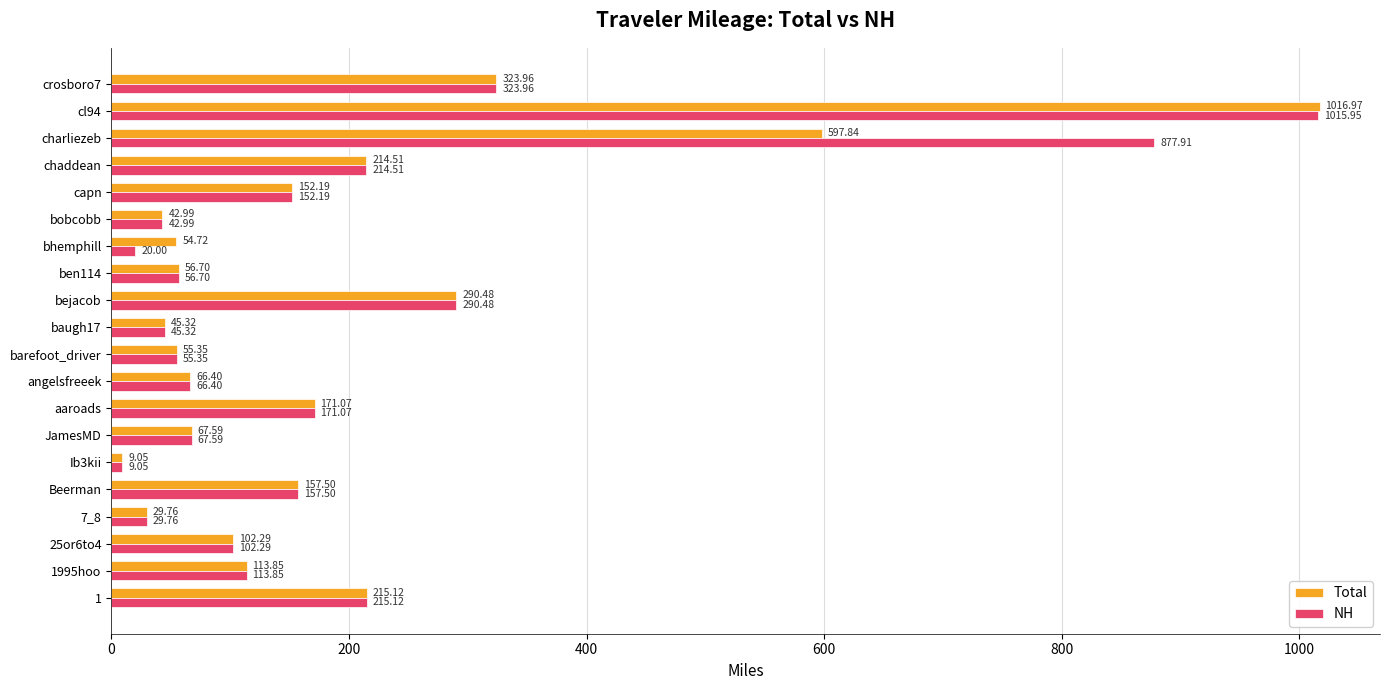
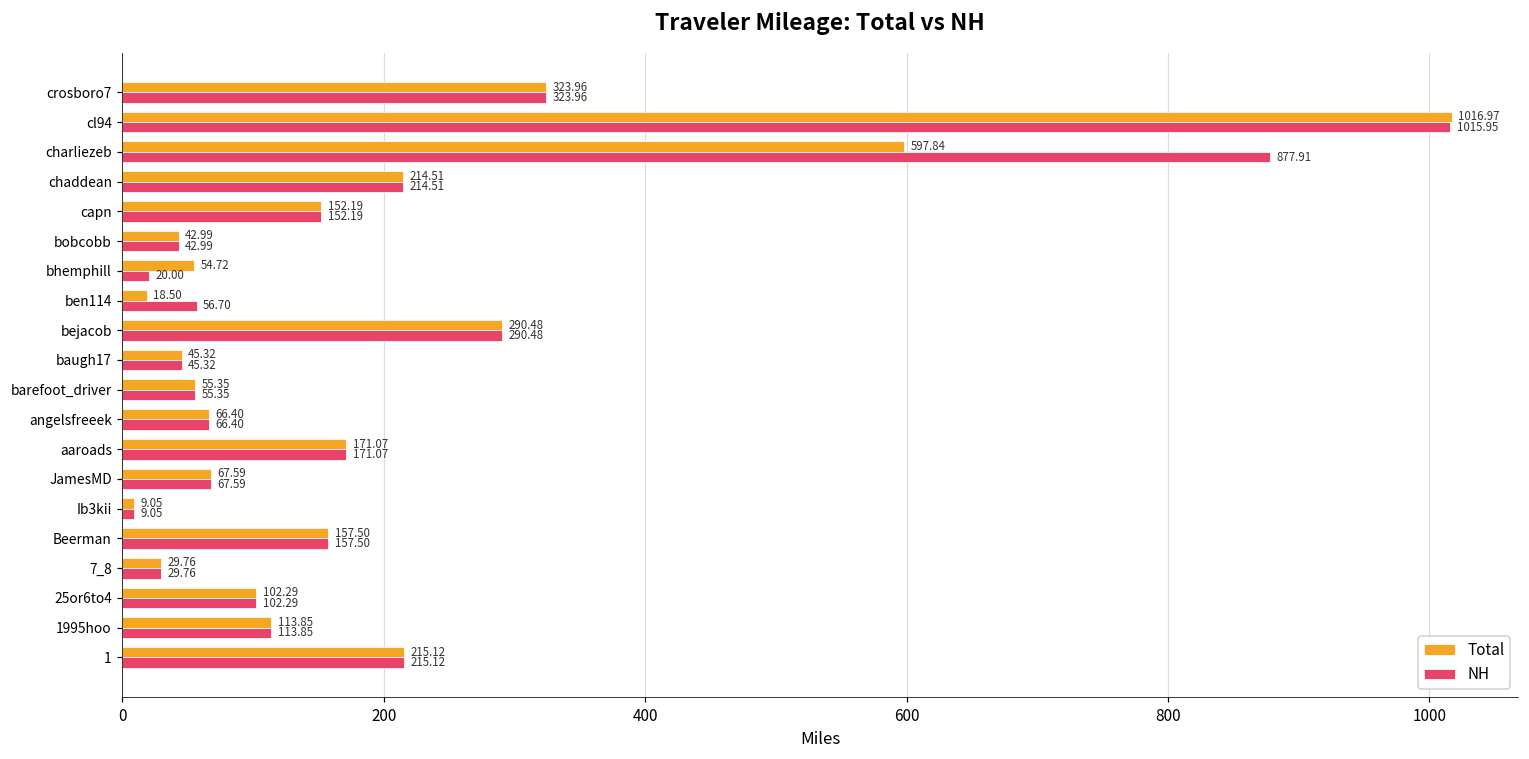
  {
    "Total": {
      "crosboro7": 323.96,
      "cl94": 1016.97,
      "charliezeb": 597.84,
      "chaddean": 214.51,
      "capn": 152.19,
      "bobcobb": 42.99,
      "bhemphill": 54.72,
-     "ben114": 56.70,
+     "ben114": 18.50,
      "bejacob": 290.48,
      "baugh17": 45.32,
      "barefoot_driver": 55.35,
      "angelsfreeek": 66.40,
      "aaroads": 171.07,
      "JamesMD": 67.59,
      "Ib3kii": 9.05,
      "Beerman": 157.50,
      "7_8": 29.76,
      "25or6to4": 102.29,
      "1995hoo": 113.85,
      "1": 215.12
    },
    "NH": {
      "crosboro7": 323.96,
      "cl94": 1015.95,
      "charliezeb": 877.91,
      "chaddean": 214.51,
      "capn": 152.19,
      "bobcobb": 42.99,
      "bhemphill": 20.00,
      "ben114": 56.70,
      "bejacob": 290.48,
      "baugh17": 45.32,
      "barefoot_driver": 55.35,
      "angelsfreeek": 66.40,
      "aaroads": 171.07,
      "JamesMD": 67.59,
      "Ib3kii": 9.05,
      "Beerman": 157.50,
      "7_8": 29.76,
      "25or6to4": 102.29,
      "1995hoo": 113.85,
      "1": 215.12
    }
  }
